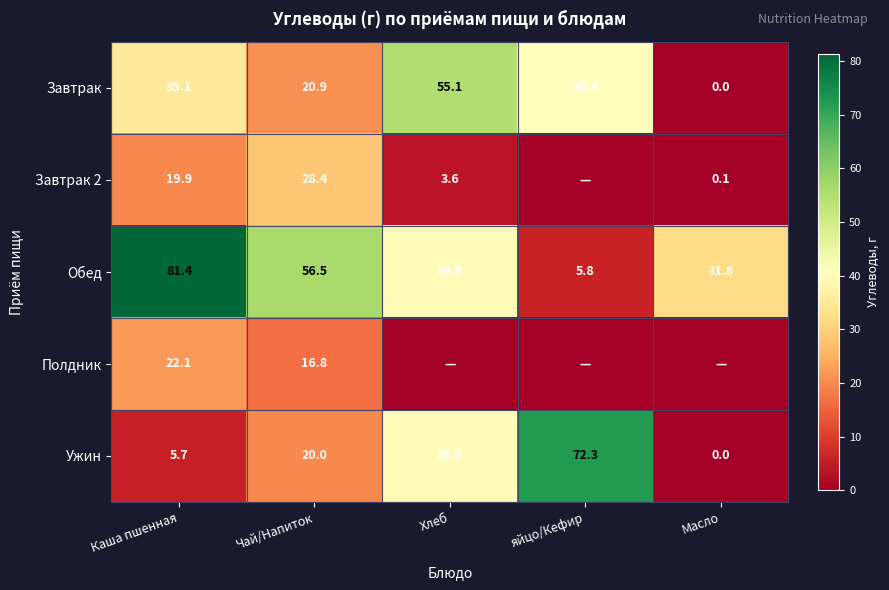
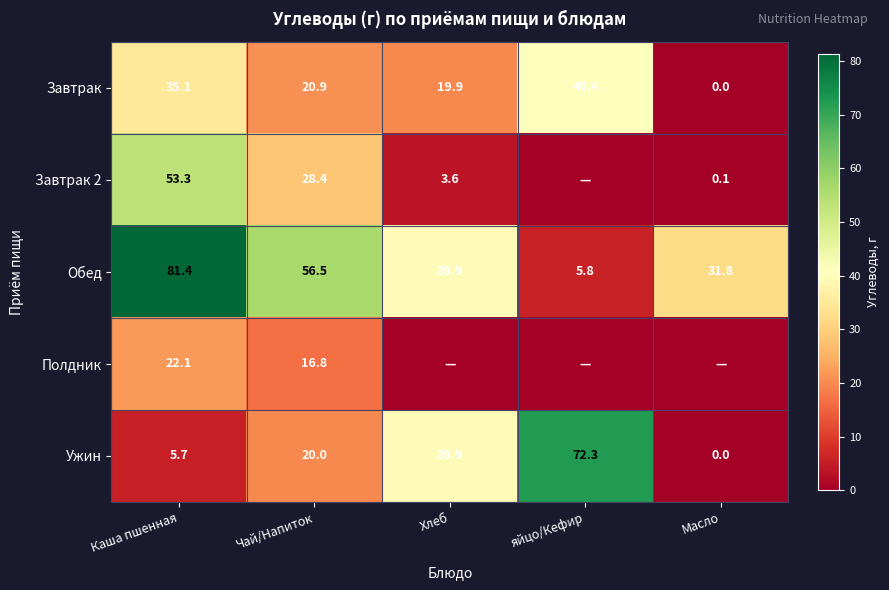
  {
    "Завтрак": {
      "Каша пшенная": 35.1,
      "Чай/Напиток": 20.9,
-     "Хлеб": 55.1,
+     "Хлеб": 19.9,
      "яйцо/Кефир": 40.4,
      "Масло": 0.0
    },
    "Завтрак 2": {
-     "Каша пшенная": 19.9,
+     "Каша пшенная": 53.3,
      "Чай/Напиток": 28.4,
      "Хлеб": 3.6,
      "Масло": 0.1
    },
    "Обед": {
      "Каша пшенная": 81.4,
      "Чай/Напиток": 56.5,
      "Хлеб": 39.9,
      "яйцо/Кефир": 5.8,
      "Масло": 31.8
    },
    "Полдник": {
      "Каша пшенная": 22.1,
      "Чай/Напиток": 16.8
    },
    "Ужин": {
      "Каша пшенная": 5.7,
      "Чай/Напиток": 20.0,
      "Хлеб": 39.9,
      "яйцо/Кефир": 72.3,
      "Масло": 0.0
    }
  }
